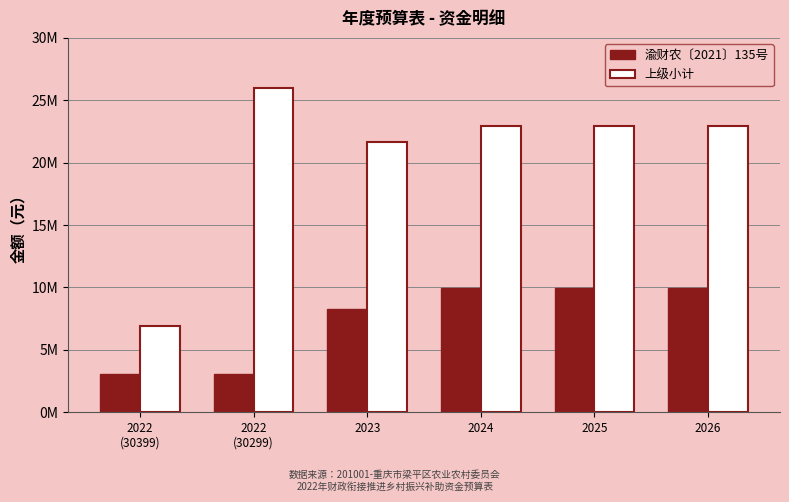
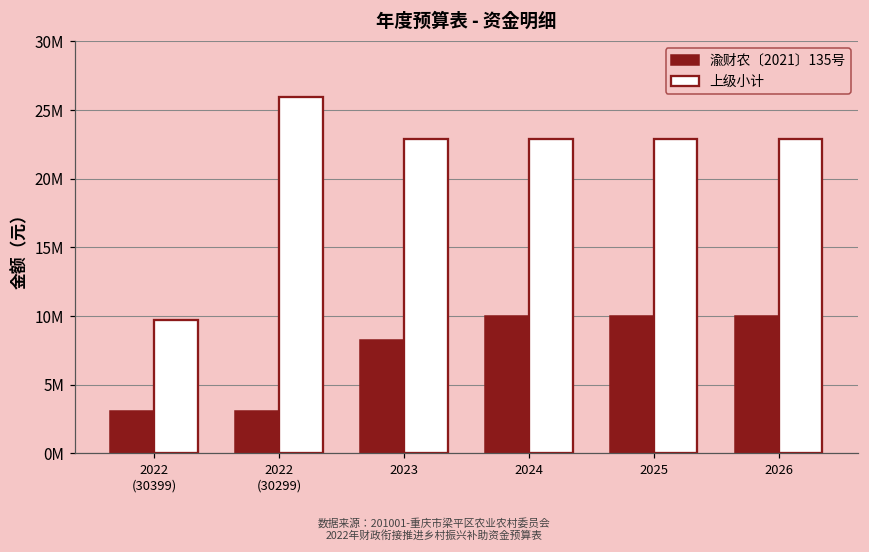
  {
    "渝财农〔2021〕135号": {
      "2022 (30399)": 3100000,
      "2022 (30299)": 3100000,
      "2023": 8300000,
      "2024": 10000000,
      "2025": 10000000,
      "2026": 10000000
    },
    "上级小计": {
-     "2022 (30399)": 6900000,
+     "2022 (30399)": 9700000,
      "2022 (30299)": 26000000,
-     "2023": 21700000,
+     "2023": 22900000,
      "2024": 22900000,
      "2025": 22900000,
      "2026": 22900000
    }
  }
